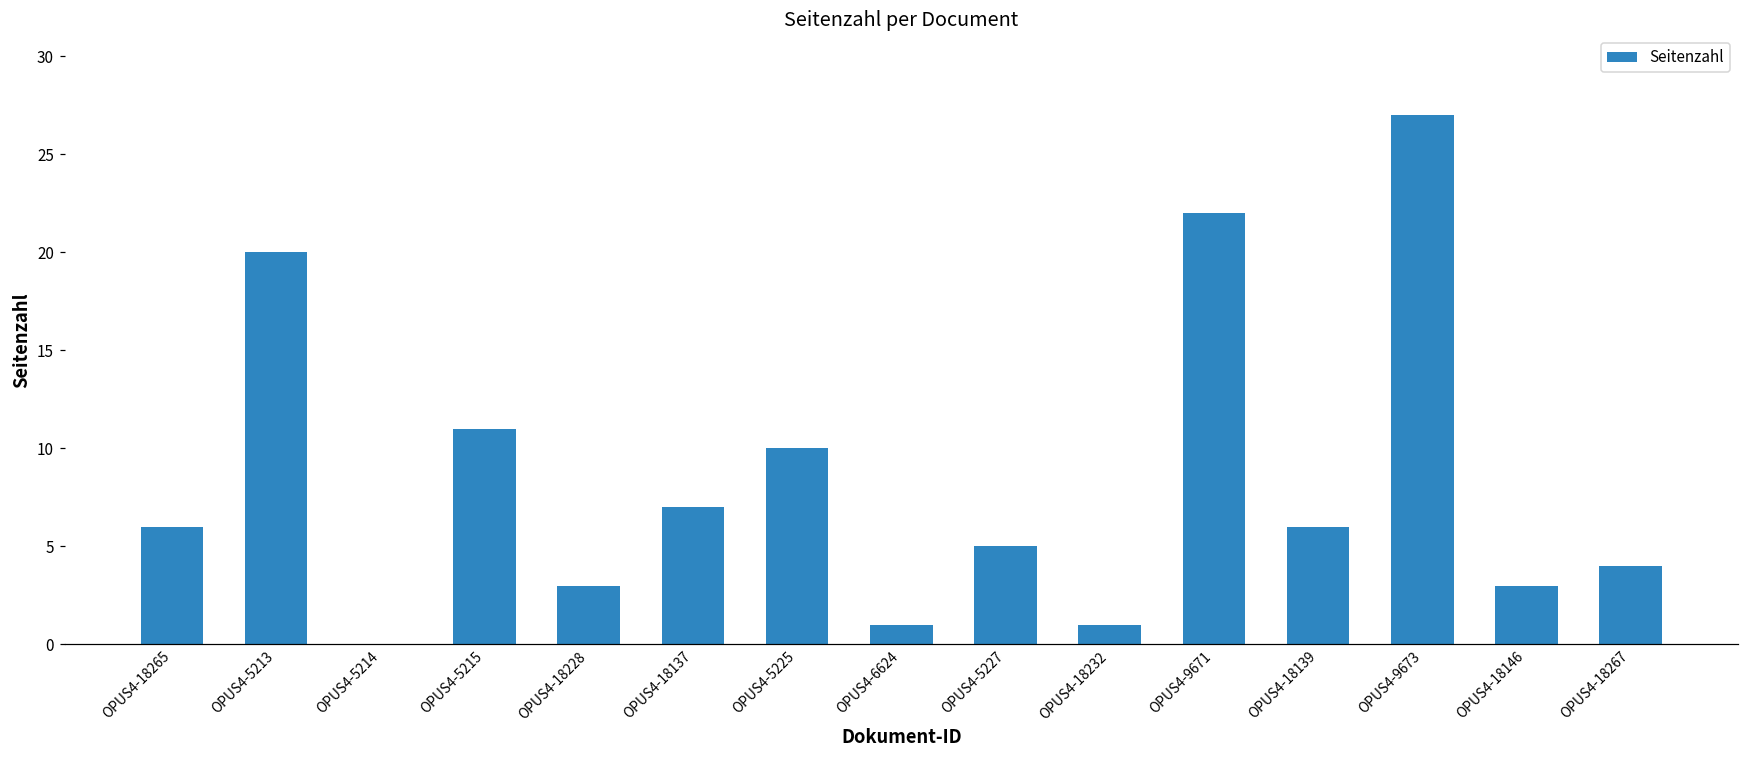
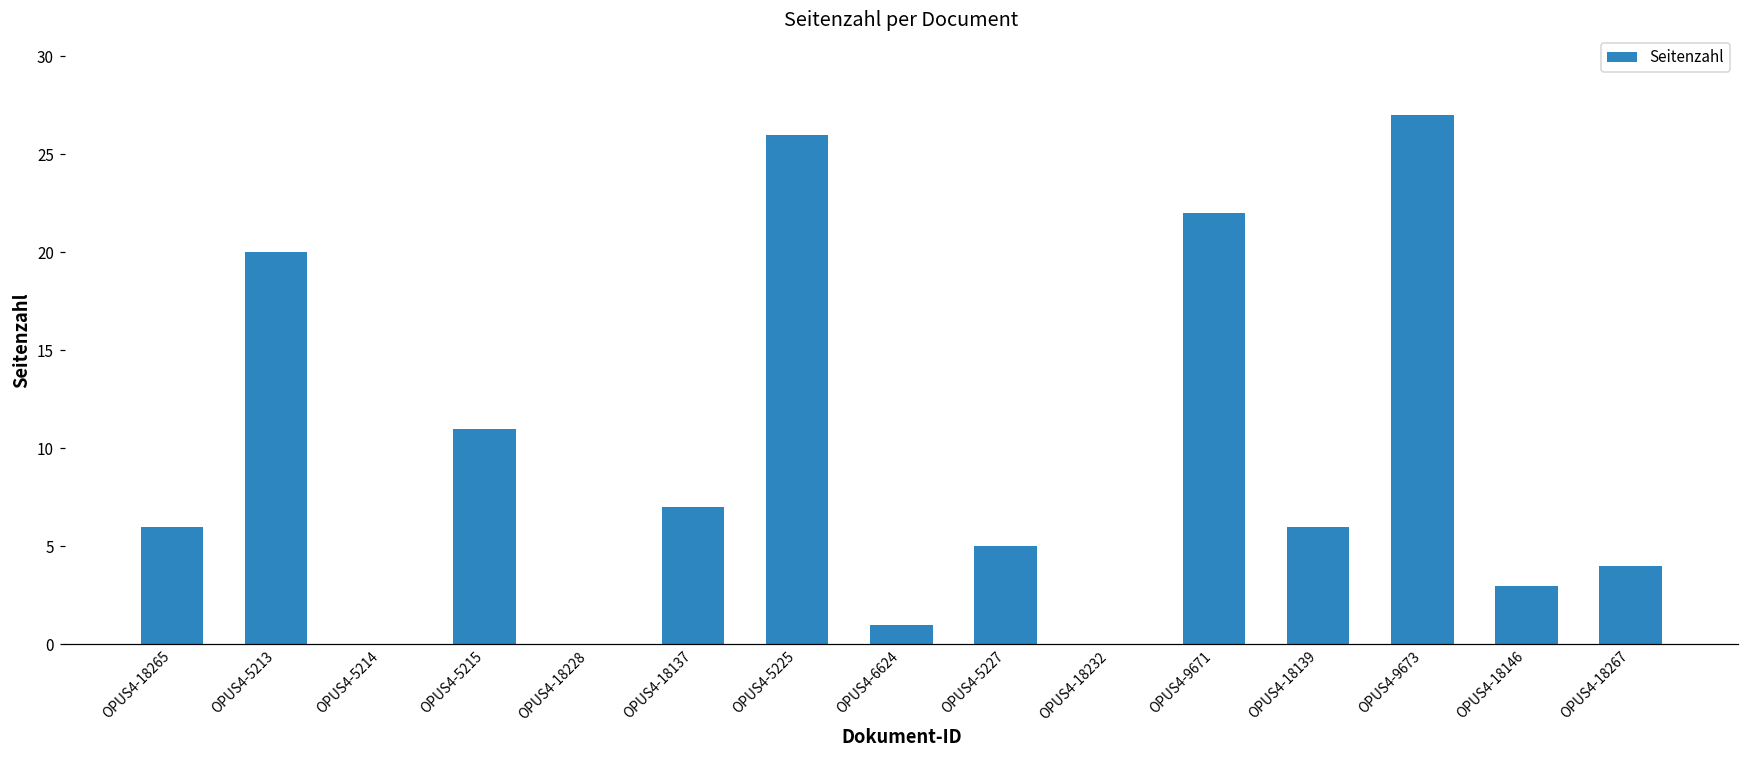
  {
    "OPUS4-18265": 6,
    "OPUS4-5213": 20,
    "OPUS4-5214": 0,
    "OPUS4-5215": 11,
-   "OPUS4-18228": 3,
+   "OPUS4-18228": 0,
    "OPUS4-18137": 7,
-   "OPUS4-5225": 10,
+   "OPUS4-5225": 26,
    "OPUS4-6624": 1,
    "OPUS4-5227": 5,
-   "OPUS4-18232": 1,
+   "OPUS4-18232": 0,
    "OPUS4-9671": 22,
    "OPUS4-18139": 6,
    "OPUS4-9673": 27,
    "OPUS4-18146": 3,
    "OPUS4-18267": 4
  }
